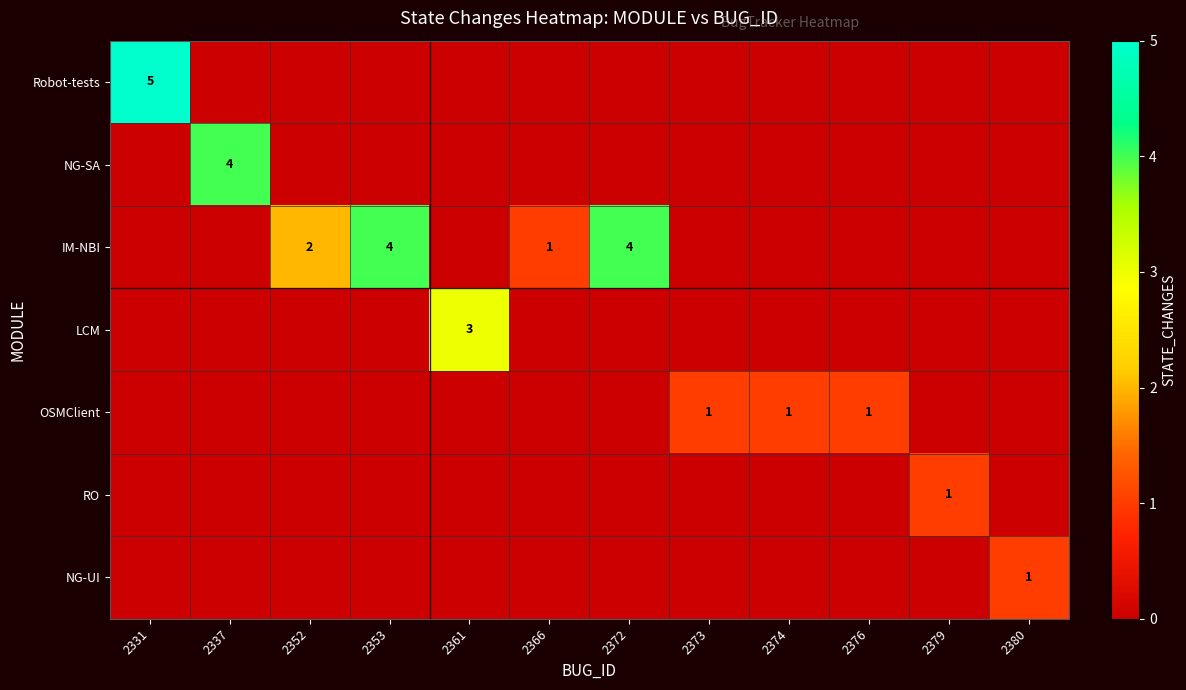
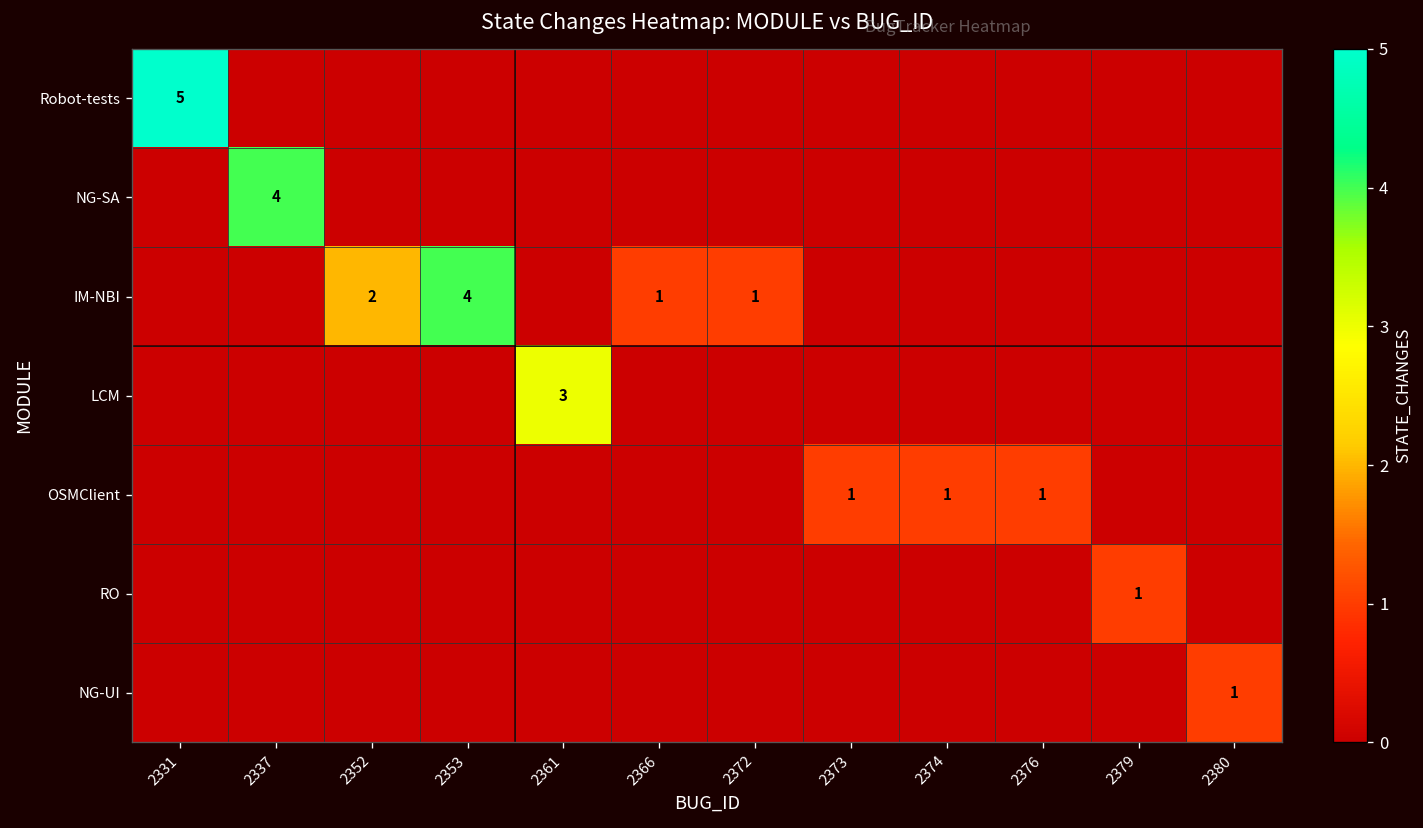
  {
    "Robot-tests": {
      "2331": 5
    },
    "NG-SA": {
      "2337": 4
    },
    "IM-NBI": {
      "2352": 2,
      "2353": 4,
      "2366": 1,
-     "2372": 4
+     "2372": 1
    },
    "LCM": {
      "2361": 3
    },
    "OSMClient": {
      "2373": 1,
      "2374": 1,
      "2376": 1
    },
    "RO": {
      "2379": 1
    },
    "NG-UI": {
      "2380": 1
    }
  }
